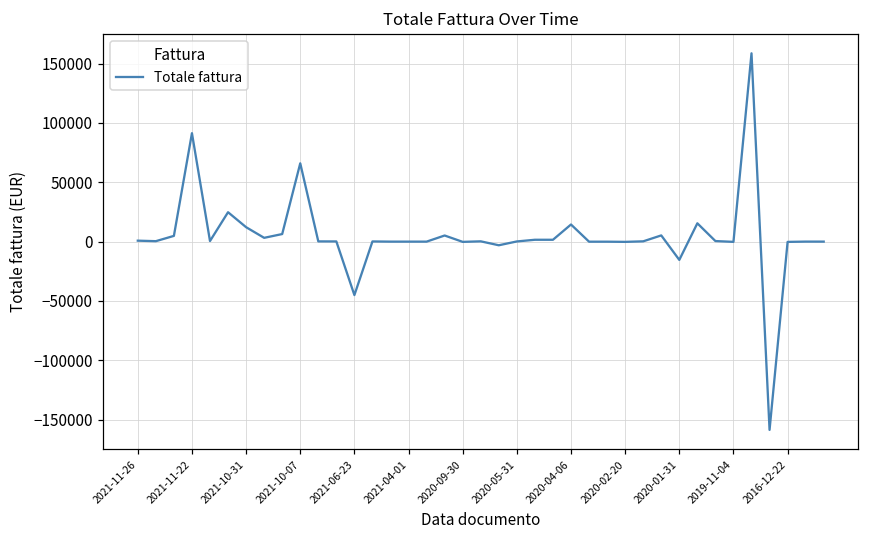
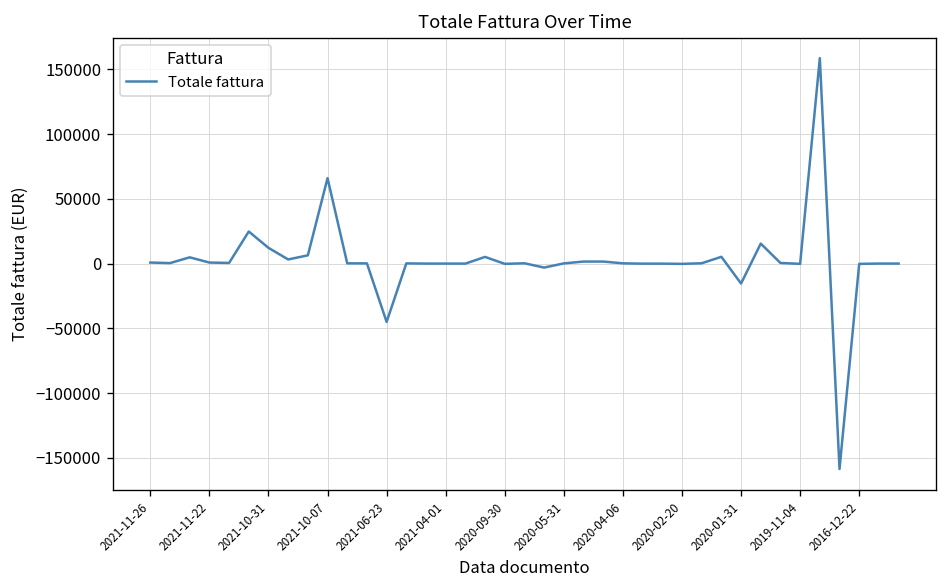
  {
-   "2021-11-22": 91000,
+   "2021-11-22": 1000,
    "2021-10-31": 12000,
    "2021-10-07": 66000,
    "2021-06-23": -45000,
-   "2020-04-06": 14000,
+   "2020-04-06": 0,
    "2020-01-31": -15000,
    "2019-11-04": 0
  }
